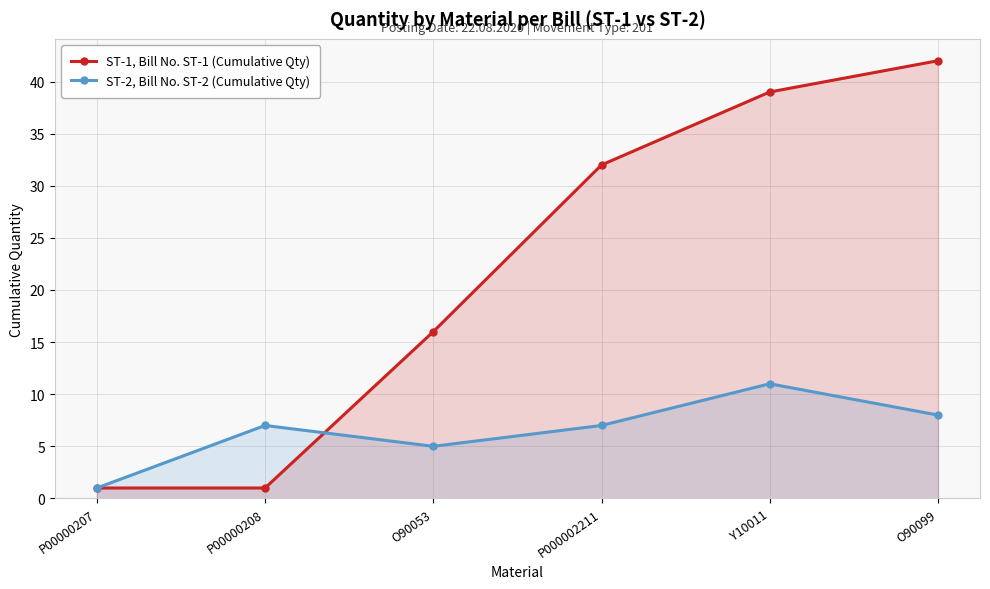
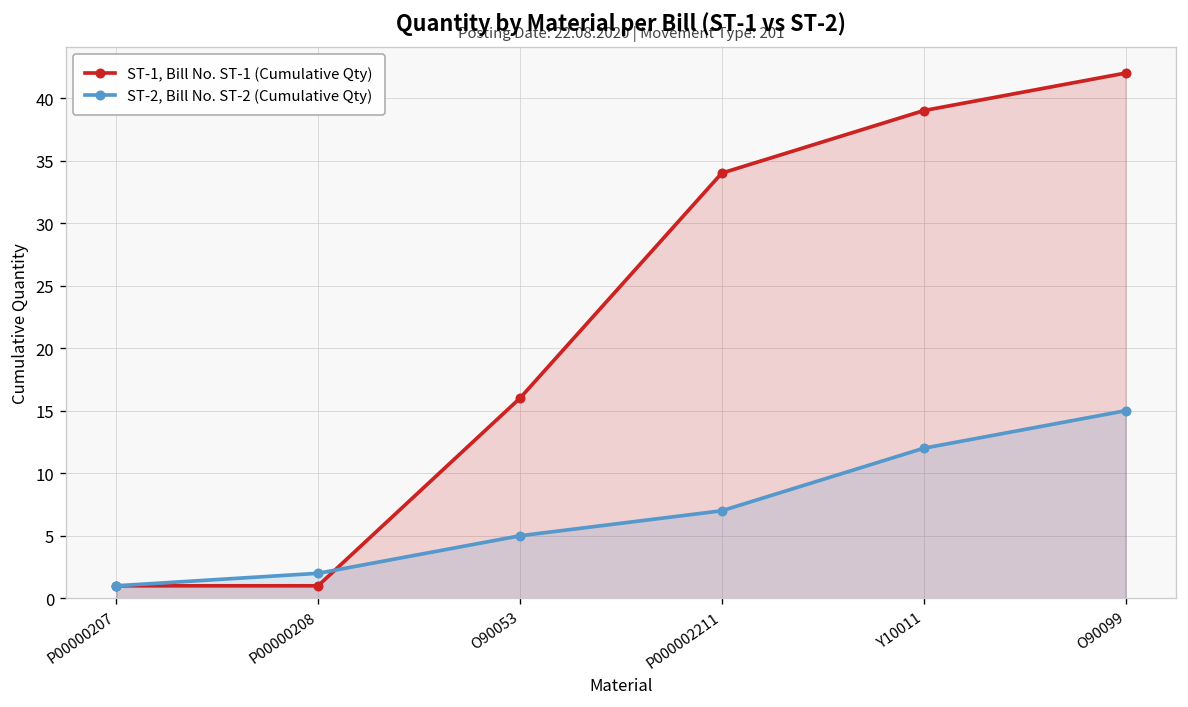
  {
    "ST-1, Bill No. ST-1 (Cumulative Qty)": {
      "P00000208": 1,
      "O90053": 16,
-     "P000002211": 32,
+     "P000002211": 34,
      "Y10011": 39,
      "O90099": 42
    },
    "ST-2, Bill No. ST-2 (Cumulative Qty)": {
-     "P00000208": 7,
+     "P00000208": 2,
      "O90053": 5,
      "P000002211": 7,
-     "Y10011": 11,
-     "O90099": 8
+     "Y10011": 12,
+     "O90099": 15
    }
  }
